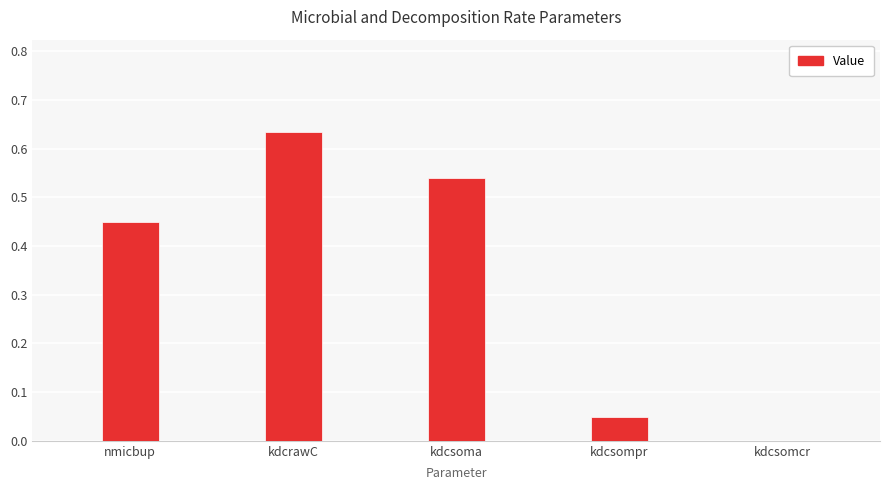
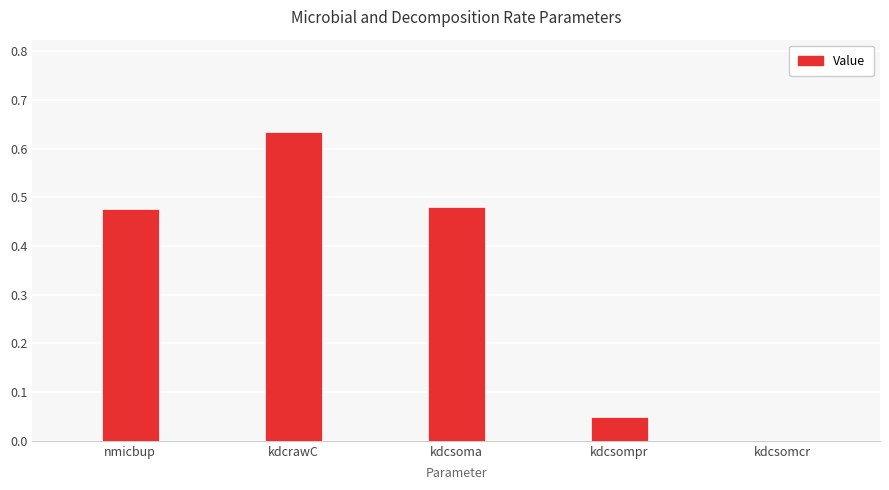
  {
-   "nmicbup": 0.45,
+   "nmicbup": 0.48,
    "kdcrawC": 0.63,
-   "kdcsoma": 0.54,
+   "kdcsoma": 0.48,
    "kdcsompr": 0.05
  }
